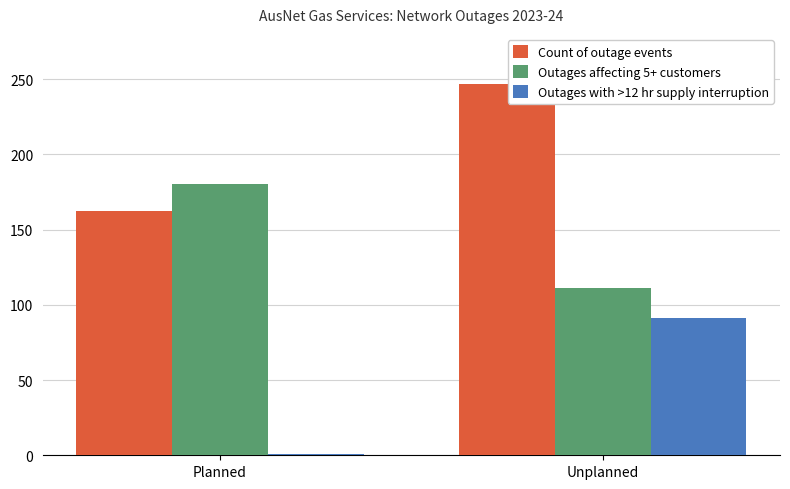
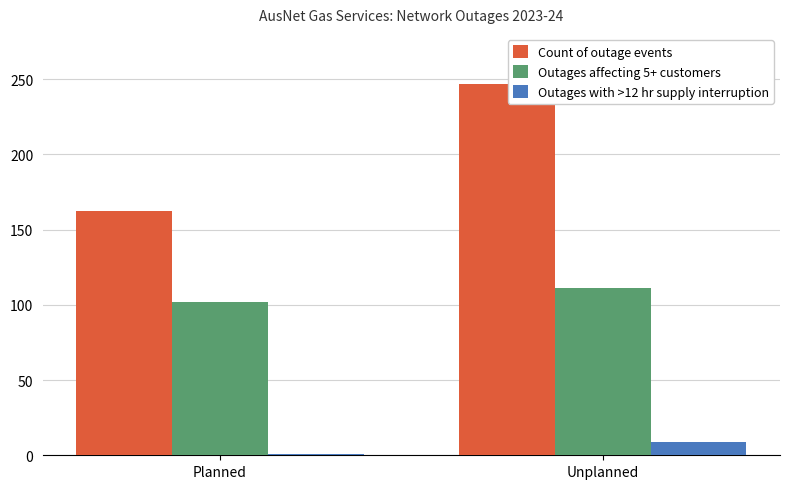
  {
    "Count of outage events": {
      "Planned": 162,
      "Unplanned": 247
    },
    "Outages affecting 5+ customers": {
-     "Planned": 180,
+     "Planned": 102,
      "Unplanned": 111
    },
    "Outages with >12 hr supply interruption": {
-     "Unplanned": 91
+     "Unplanned": 9
    }
  }
